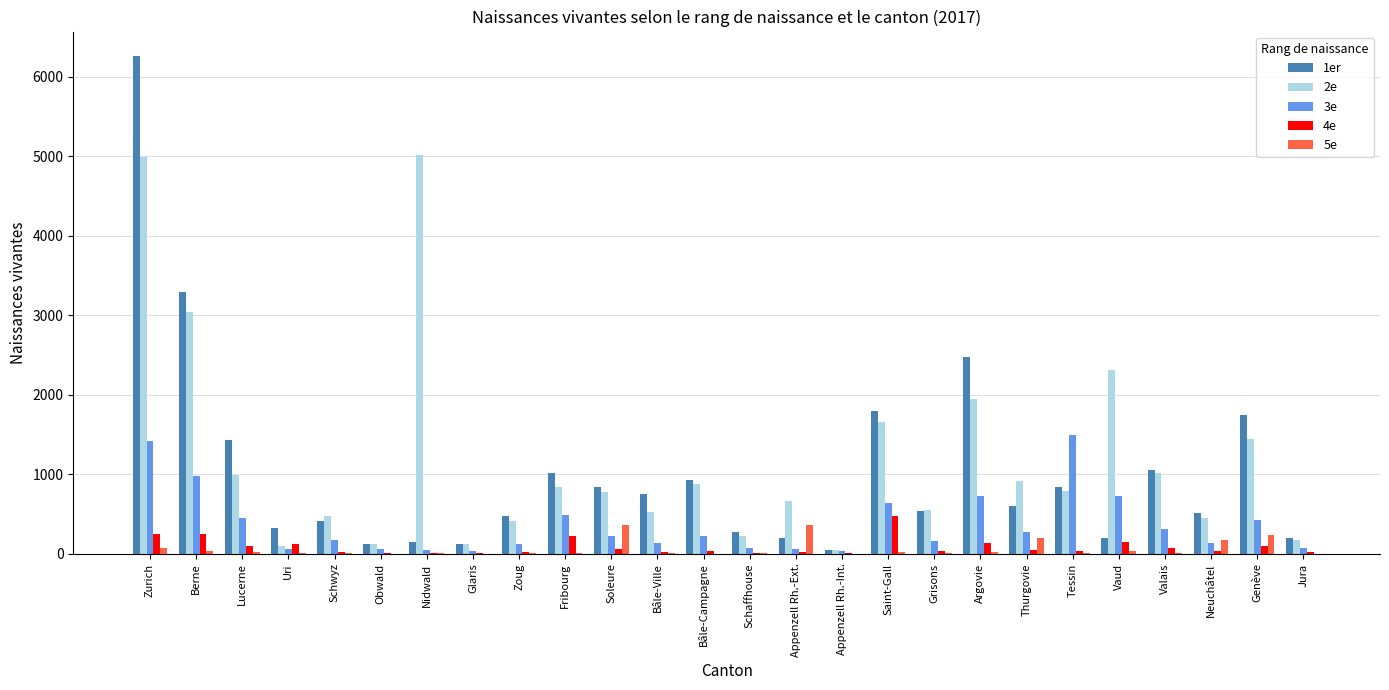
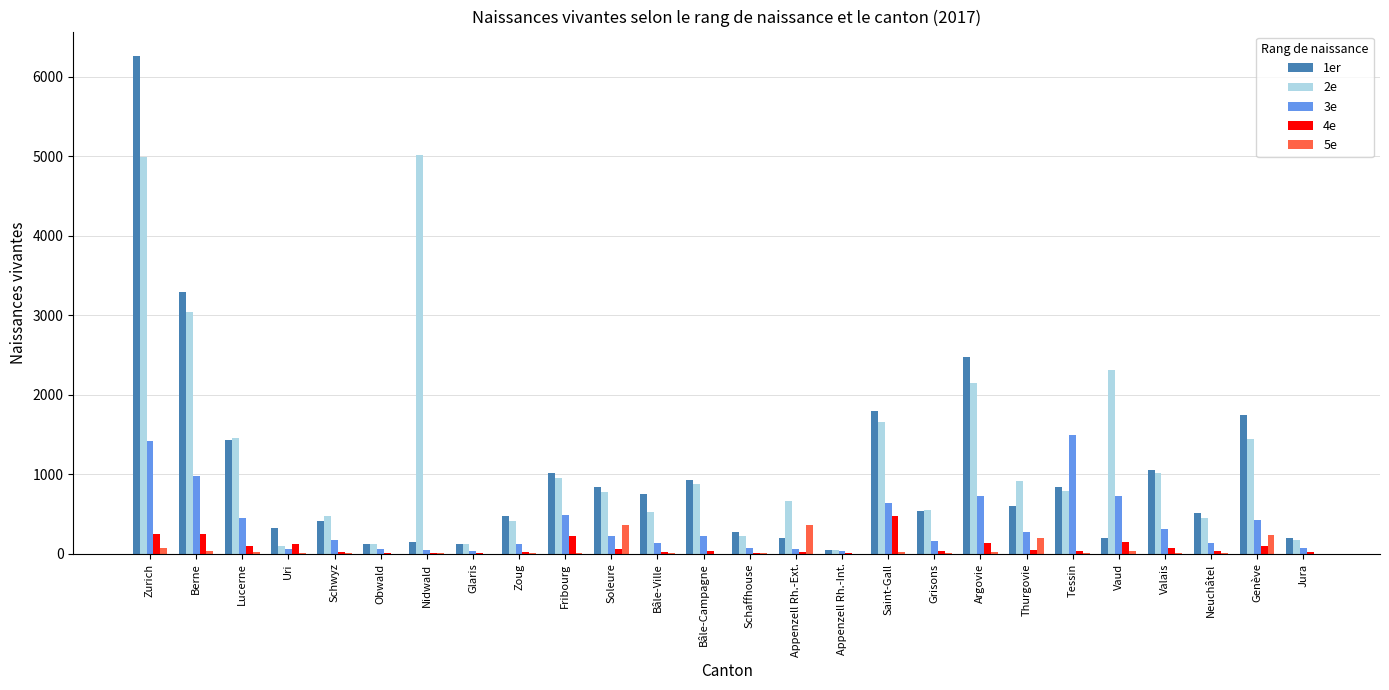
  {
    "1er": {
      "Zurich": 6300,
      "Berne": 3300,
      "Lucerne": 1400,
      "Uri": 300,
      "Schwyz": 400,
      "Obwald": 100,
      "Nidwald": 100,
      "Glaris": 100,
      "Zoug": 500,
      "Fribourg": 1000,
      "Soleure": 800,
      "Bâle-Ville": 700,
      "Bâle-Campagne": 900,
      "Schaffhouse": 300,
      "Appenzell Rh.-Ext.": 200,
      "Appenzell Rh.-Int.": 0,
      "Saint-Gall": 1800,
      "Grisons": 500,
      "Argovie": 2500,
      "Thurgovie": 600,
      "Tessin": 800,
      "Vaud": 200,
      "Valais": 1100,
      "Neuchâtel": 500,
      "Genève": 1700,
      "Jura": 200
    },
    "2e": {
      "Zurich": 5000,
      "Berne": 3000,
-     "Lucerne": 1000,
+     "Lucerne": 1500,
      "Uri": 100,
      "Schwyz": 500,
      "Obwald": 100,
      "Nidwald": 5000,
      "Glaris": 100,
      "Zoug": 400,
-     "Fribourg": 800,
+     "Fribourg": 1000,
      "Soleure": 800,
      "Bâle-Ville": 500,
      "Bâle-Campagne": 900,
      "Schaffhouse": 200,
      "Appenzell Rh.-Ext.": 700,
      "Appenzell Rh.-Int.": 0,
      "Saint-Gall": 1700,
      "Grisons": 600,
-     "Argovie": 1900,
+     "Argovie": 2200,
      "Thurgovie": 900,
      "Tessin": 800,
      "Vaud": 2300,
      "Valais": 1000,
      "Neuchâtel": 400,
      "Genève": 1400,
      "Jura": 200
    },
    "3e": {
      "Zurich": 1400,
      "Berne": 1000,
      "Lucerne": 500,
      "Uri": 100,
      "Schwyz": 200,
      "Obwald": 100,
      "Nidwald": 0,
      "Glaris": 0,
      "Zoug": 100,
      "Fribourg": 500,
      "Soleure": 200,
      "Bâle-Ville": 100,
      "Bâle-Campagne": 200,
      "Schaffhouse": 100,
      "Appenzell Rh.-Ext.": 100,
      "Appenzell Rh.-Int.": 0,
      "Saint-Gall": 600,
      "Grisons": 200,
      "Argovie": 700,
      "Thurgovie": 300,
      "Tessin": 1500,
      "Vaud": 700,
      "Valais": 300,
      "Neuchâtel": 100,
      "Genève": 400,
      "Jura": 100
    },
    "4e": {
      "Zurich": 200,
      "Berne": 200,
      "Lucerne": 100,
      "Uri": 100,
      "Fribourg": 200,
      "Soleure": 100,
      "Bâle-Campagne": 0,
      "Saint-Gall": 500,
      "Grisons": 0,
      "Argovie": 100,
      "Thurgovie": 100,
      "Tessin": 0,
      "Vaud": 100,
      "Valais": 100,
      "Neuchâtel": 0,
      "Genève": 100
    },
    "5e": {
      "Zurich": 100,
      "Berne": 0,
      "Soleure": 400,
      "Appenzell Rh.-Ext.": 400,
      "Thurgovie": 200,
-     "Neuchâtel": 200,
+     "Neuchâtel": 0,
      "Genève": 200
    }
  }
